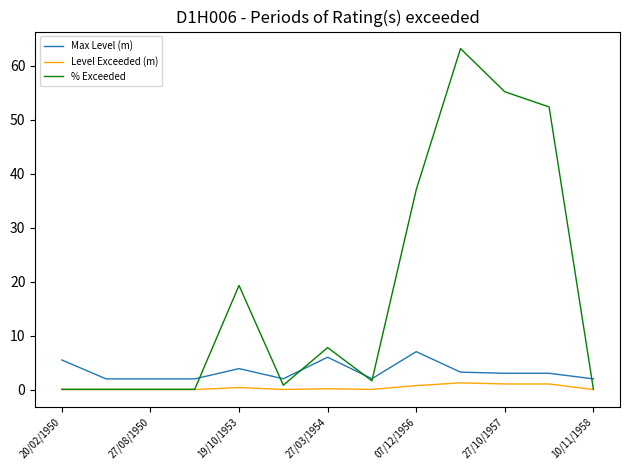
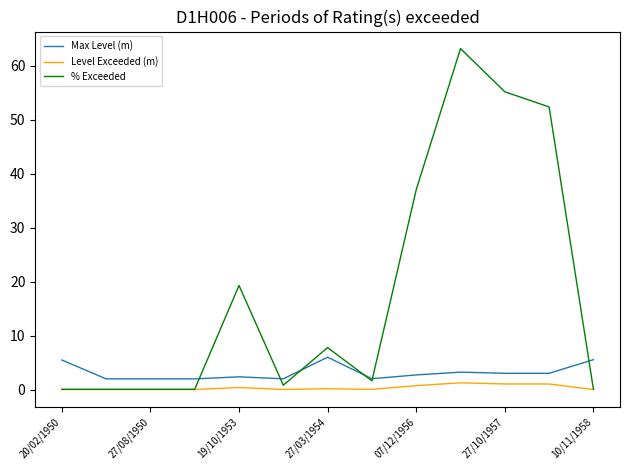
  {
    "Max Level (m)": {
      "20/02/1950": 5,
      "27/08/1950": 2,
-     "19/10/1953": 4,
+     "19/10/1953": 2,
      "27/03/1954": 6,
-     "07/12/1956": 7,
+     "07/12/1956": 3,
      "27/10/1957": 3,
-     "10/11/1958": 2
+     "10/11/1958": 6
    },
    "Level Exceeded (m)": {
      "19/10/1953": 0,
      "27/03/1954": 0,
      "07/12/1956": 1,
      "27/10/1957": 1
    },
    "% Exceeded": {
      "19/10/1953": 19,
      "27/03/1954": 8,
      "07/12/1956": 37,
      "27/10/1957": 55
    }
  }
